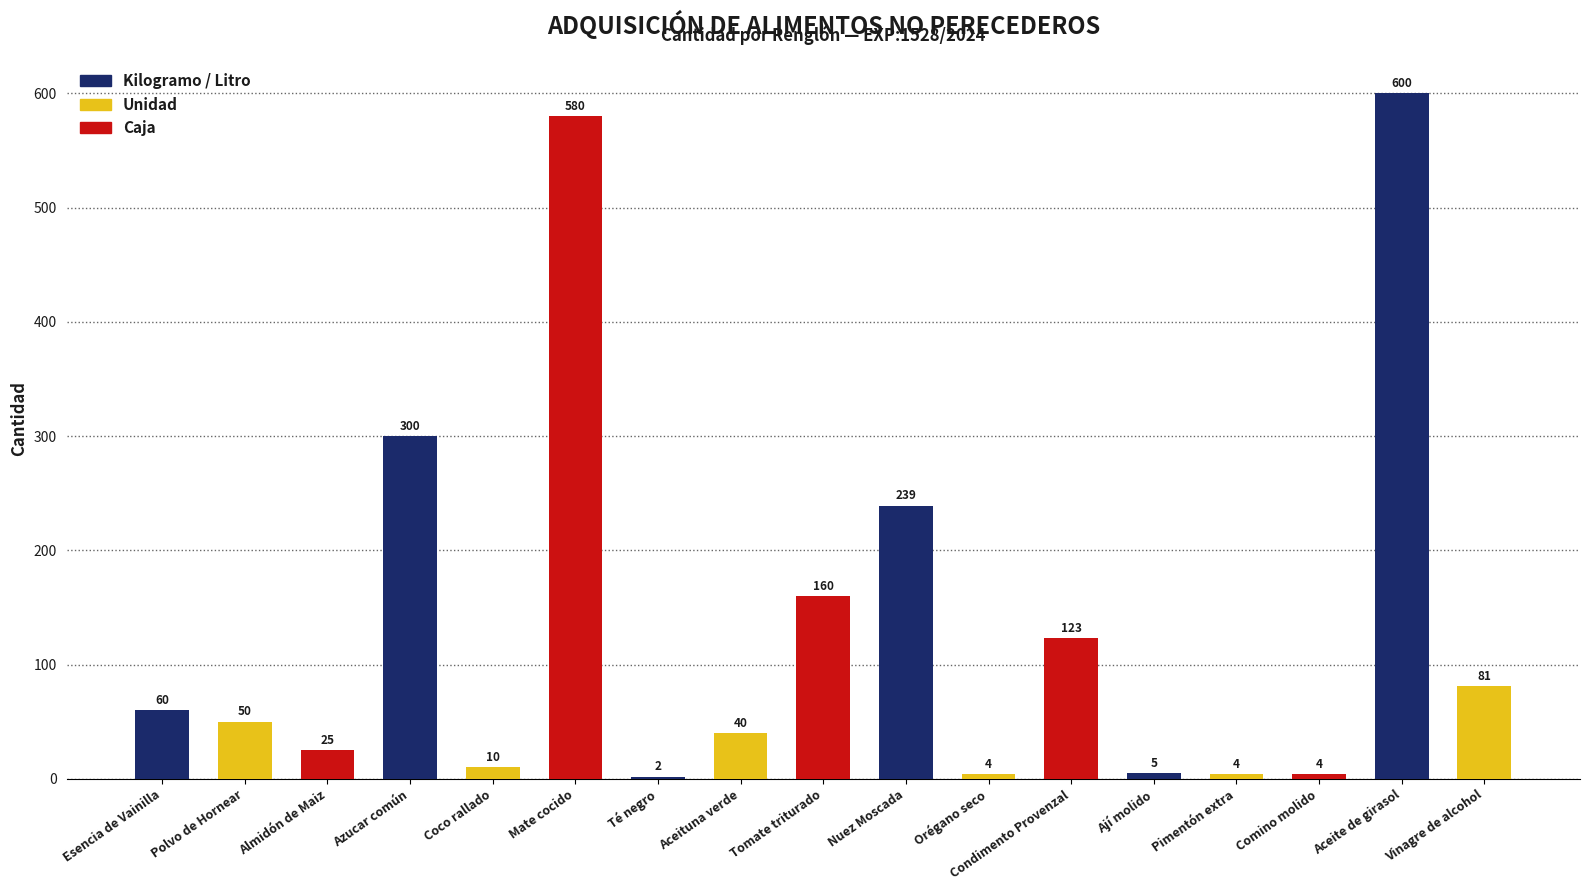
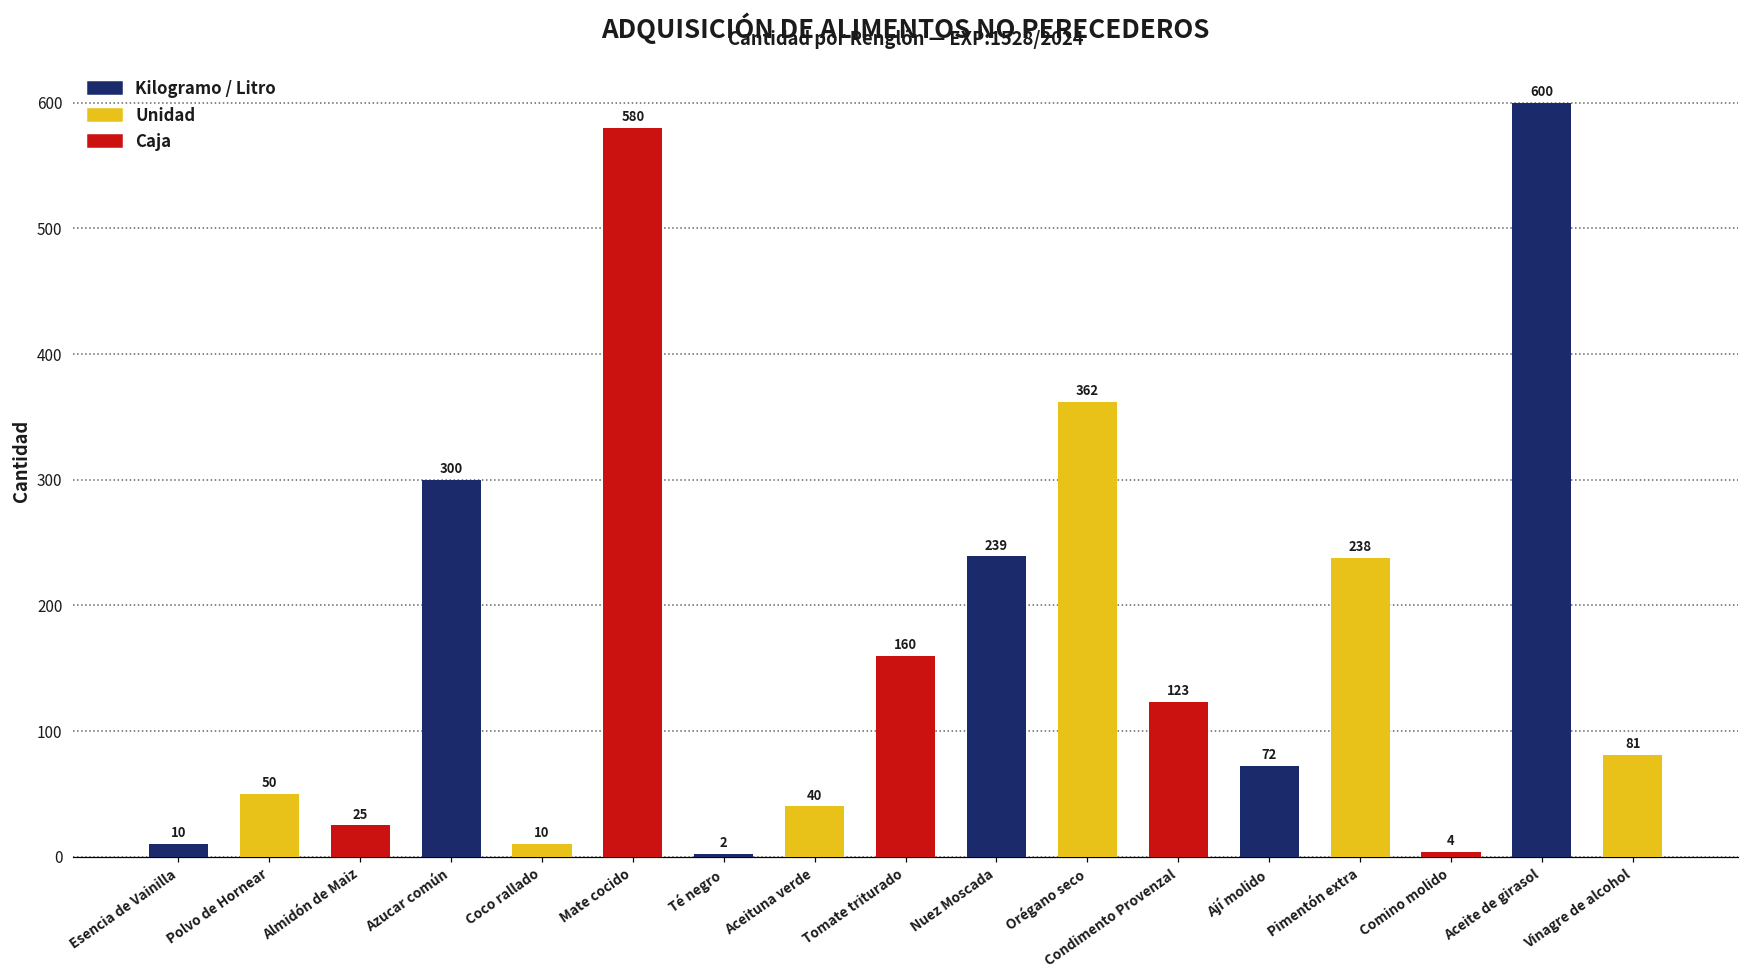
  {
-   "Esencia de Vainilla": 60,
+   "Esencia de Vainilla": 10,
    "Polvo de Hornear": 50,
    "Almidón de Maiz": 25,
    "Azucar común": 300,
    "Coco rallado": 10,
    "Mate cocido": 580,
    "Té negro": 2,
    "Aceituna verde": 40,
    "Tomate triturado": 160,
    "Nuez Moscada": 239,
-   "Orégano seco": 4,
+   "Orégano seco": 362,
    "Condimento Provenzal": 123,
-   "Ají molido": 5,
-   "Pimentón extra": 4,
+   "Ají molido": 72,
+   "Pimentón extra": 238,
    "Comino molido": 4,
    "Aceite de girasol": 600,
    "Vinagre de alcohol": 81
  }
